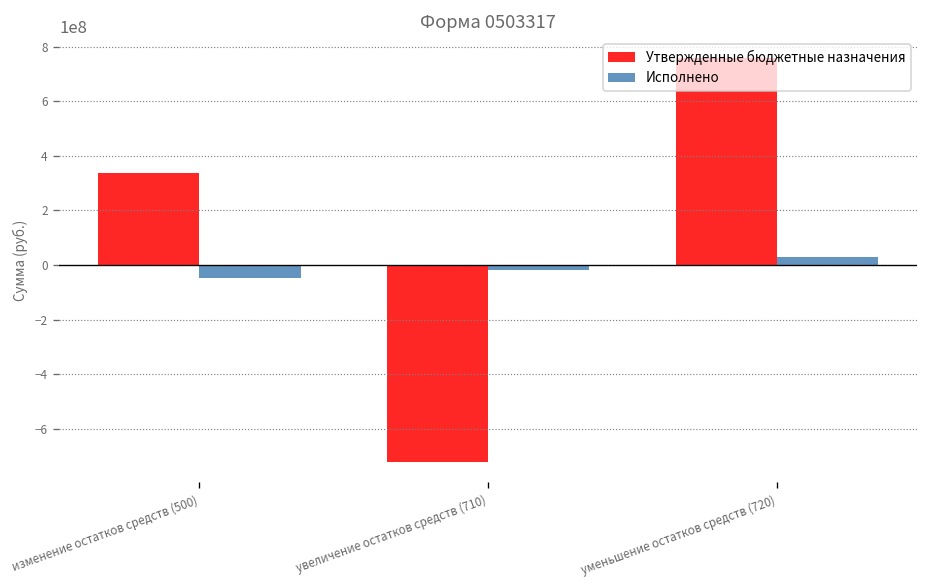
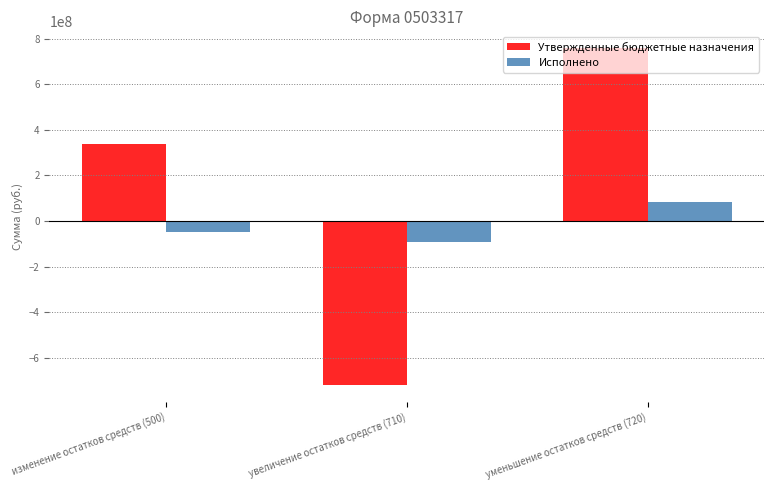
  {
    "Утвержденные бюджетные назначения": {
      "изменение остатков средств (500)": 340000000,
      "увеличение остатков средств (710)": -720000000
    },
    "Исполнено": {
      "изменение остатков средств (500)": -50000000,
-     "увеличение остатков средств (710)": -20000000,
-     "уменьшение остатков средств (720)": 30000000
+     "увеличение остатков средств (710)": -90000000,
+     "уменьшение остатков средств (720)": 80000000
    }
  }
